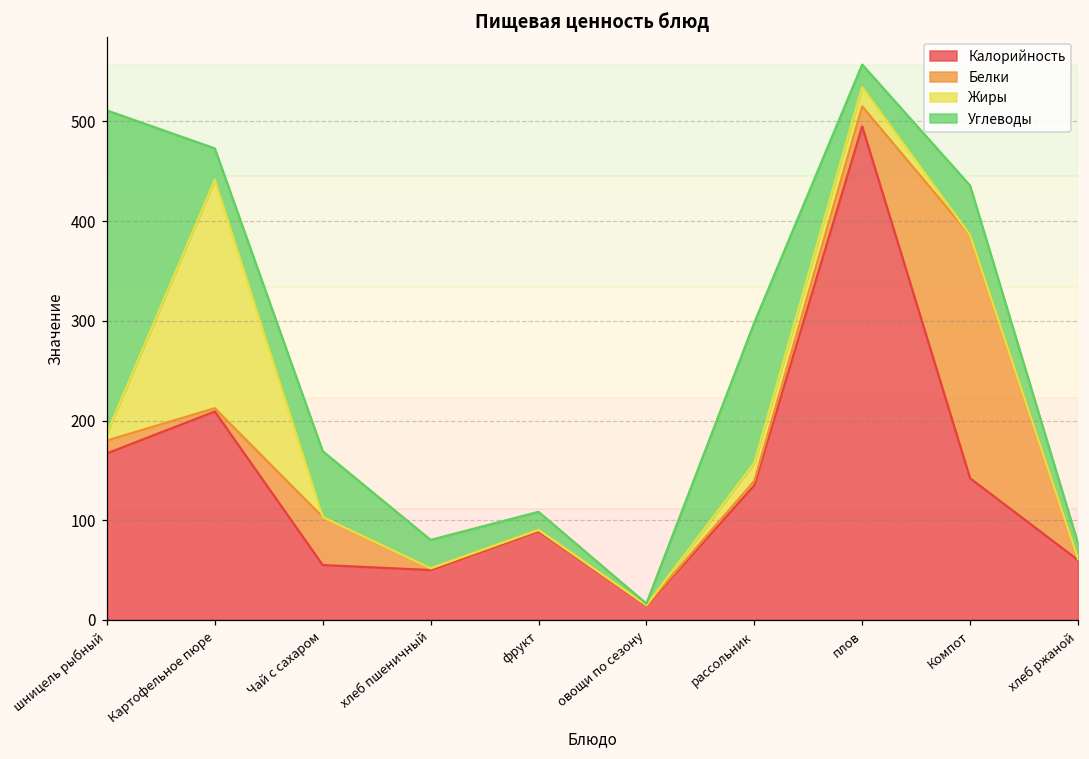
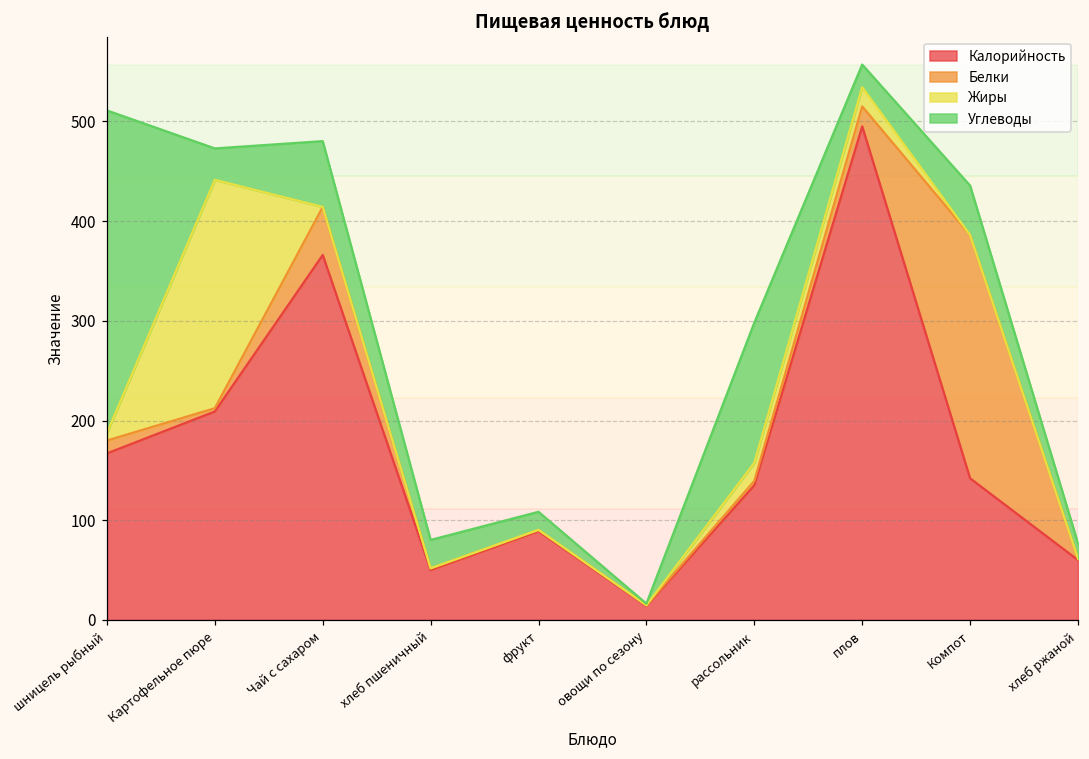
  {
    "Калорийность": {
      "шницель рыбный": 170,
      "Картофельное пюре": 210,
-     "Чай с сахаром": 60,
+     "Чай с сахаром": 370,
      "рассольник": 140,
      "плов": 500,
      "Компот": 140
    },
    "Белки": {
      "шницель рыбный": 10,
      "Картофельное пюре": 0,
      "рассольник": 0,
      "плов": 20
    },
    "Жиры": {
      "шницель рыбный": 10,
      "Картофельное пюре": 230,
      "рассольник": 20,
      "плов": 20
    },
    "Углеводы": {
      "шницель рыбный": 320,
      "Картофельное пюре": 30,
      "Чай с сахаром": 70,
      "хлеб пшеничный": 30,
      "фрукт": 20,
      "рассольник": 140,
      "плов": 20,
      "Компот": 50,
      "хлеб ржаной": 20
    }
  }
